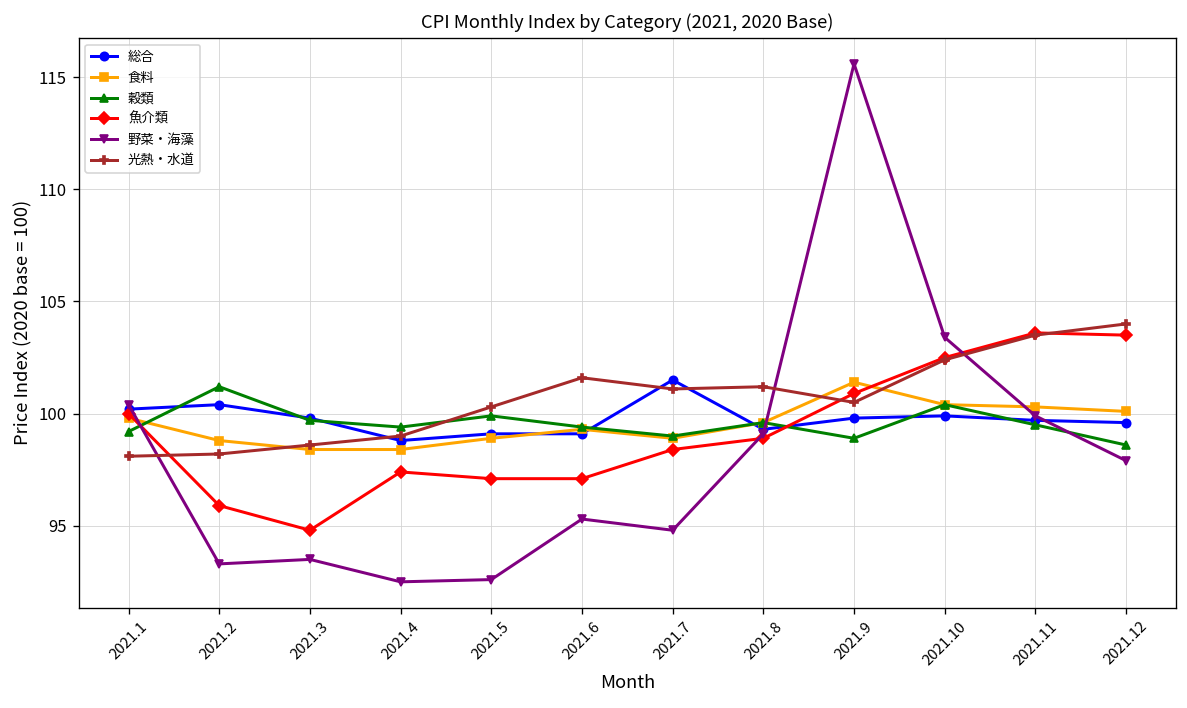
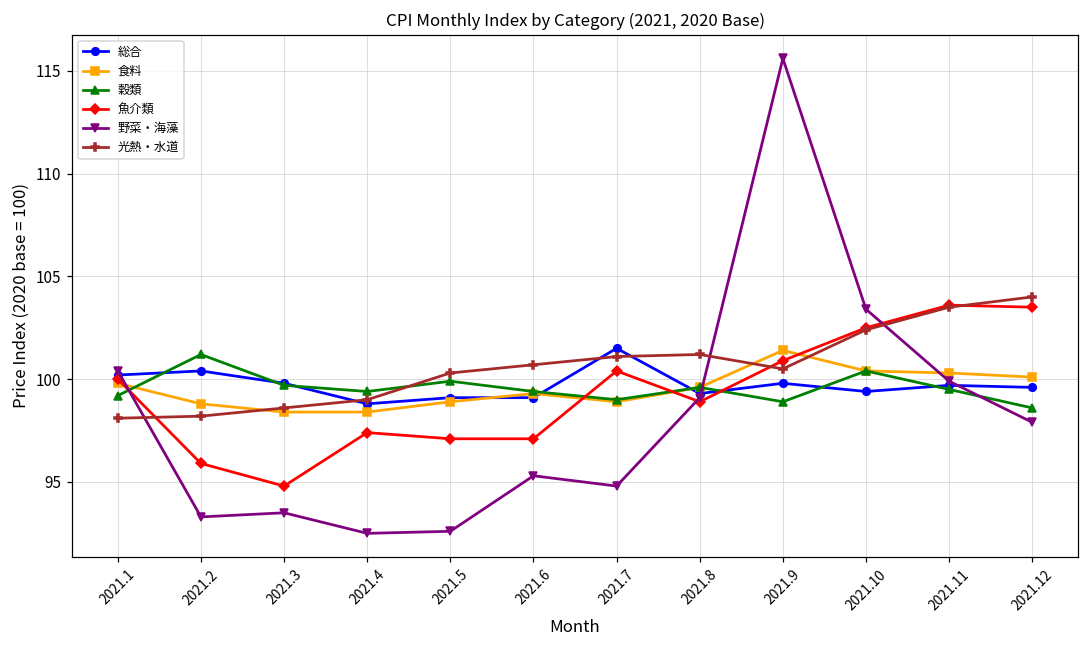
  {
    "総合": {
      "2021.1": 100.2,
      "2021.2": 100.4,
      "2021.4": 98.8,
      "2021.5": 99.1,
      "2021.6": 99.1,
      "2021.7": 101.5,
      "2021.8": 99.3,
      "2021.9": 99.8,
-     "2021.10": 99.9,
+     "2021.10": 99.4,
      "2021.11": 99.7,
      "2021.12": 99.6
    },
    "食料": {
      "2021.1": 99.8,
      "2021.2": 98.8,
      "2021.3": 98.4,
      "2021.4": 98.4,
      "2021.5": 98.9,
      "2021.9": 101.4,
      "2021.11": 100.3,
      "2021.12": 100.1
    },
    "穀類": {
      "2021.1": 99.2,
      "2021.2": 101.2,
      "2021.4": 99.4,
      "2021.5": 99.9,
      "2021.9": 98.9,
      "2021.11": 99.5,
      "2021.12": 98.6
    },
    "魚介類": {
      "2021.1": 100.0,
      "2021.2": 95.9,
      "2021.3": 94.8,
      "2021.4": 97.4,
      "2021.5": 97.1,
      "2021.6": 97.1,
-     "2021.7": 98.4,
+     "2021.7": 100.4,
      "2021.8": 98.9,
      "2021.9": 100.9,
      "2021.12": 103.5
    },
    "野菜・海藻": {
      "2021.1": 100.4,
      "2021.2": 93.3,
      "2021.3": 93.5,
      "2021.4": 92.5,
      "2021.5": 92.6,
      "2021.6": 95.3,
      "2021.7": 94.8,
      "2021.8": 99.1,
      "2021.9": 115.6,
      "2021.10": 103.4,
      "2021.11": 99.9,
      "2021.12": 97.9
    },
    "光熱・水道": {
      "2021.1": 98.1,
      "2021.2": 98.2,
      "2021.3": 98.6,
      "2021.4": 99.0,
      "2021.5": 100.3,
-     "2021.6": 101.6,
+     "2021.6": 100.7,
      "2021.7": 101.1,
      "2021.8": 101.2,
      "2021.9": 100.5,
      "2021.12": 104.0
    }
  }
